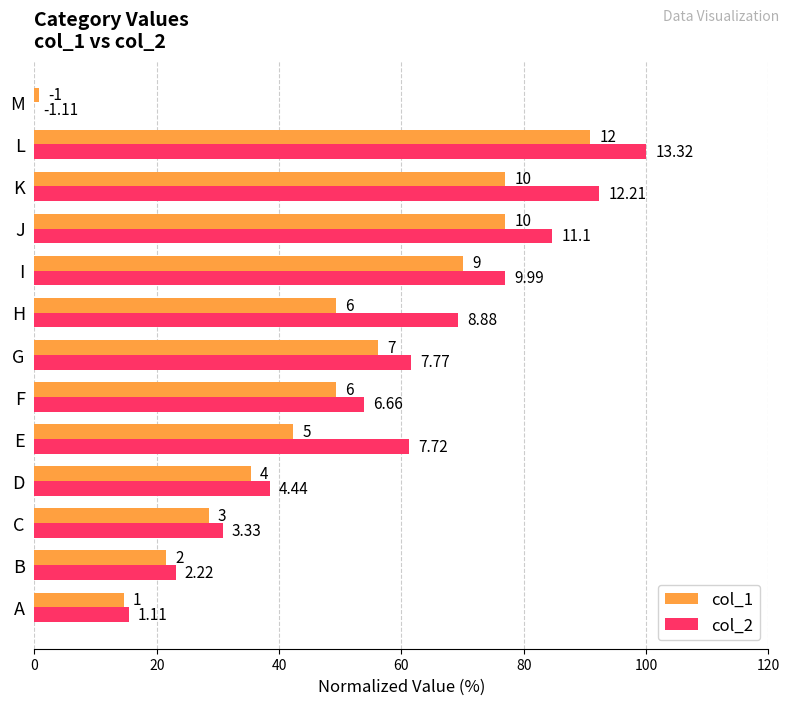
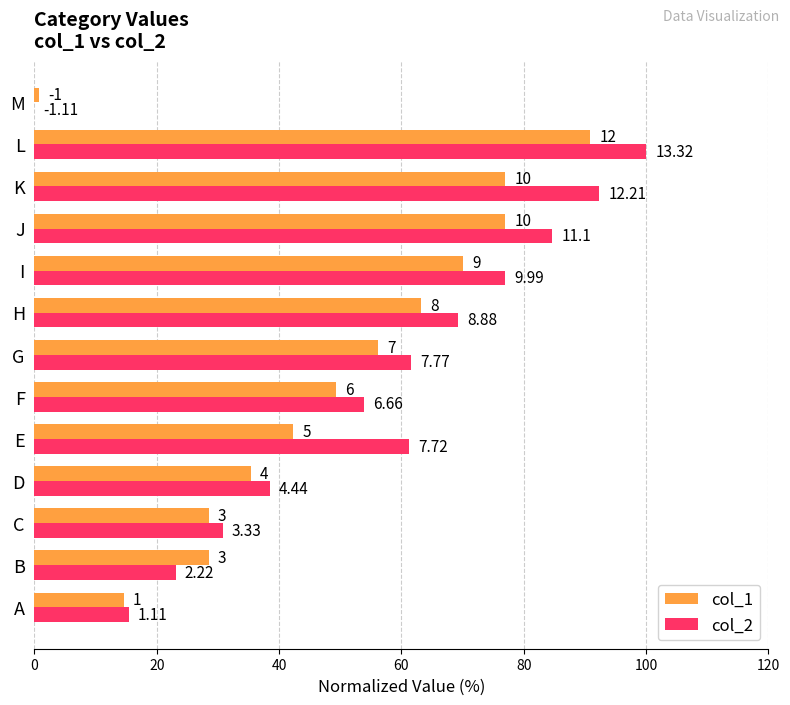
  {
    "col_1": {
-     "H": 6,
-     "B": 2
+     "H": 8,
+     "B": 3
    },
    "col_2": {
      "M": 0,
      "B": 23
    }
  }
